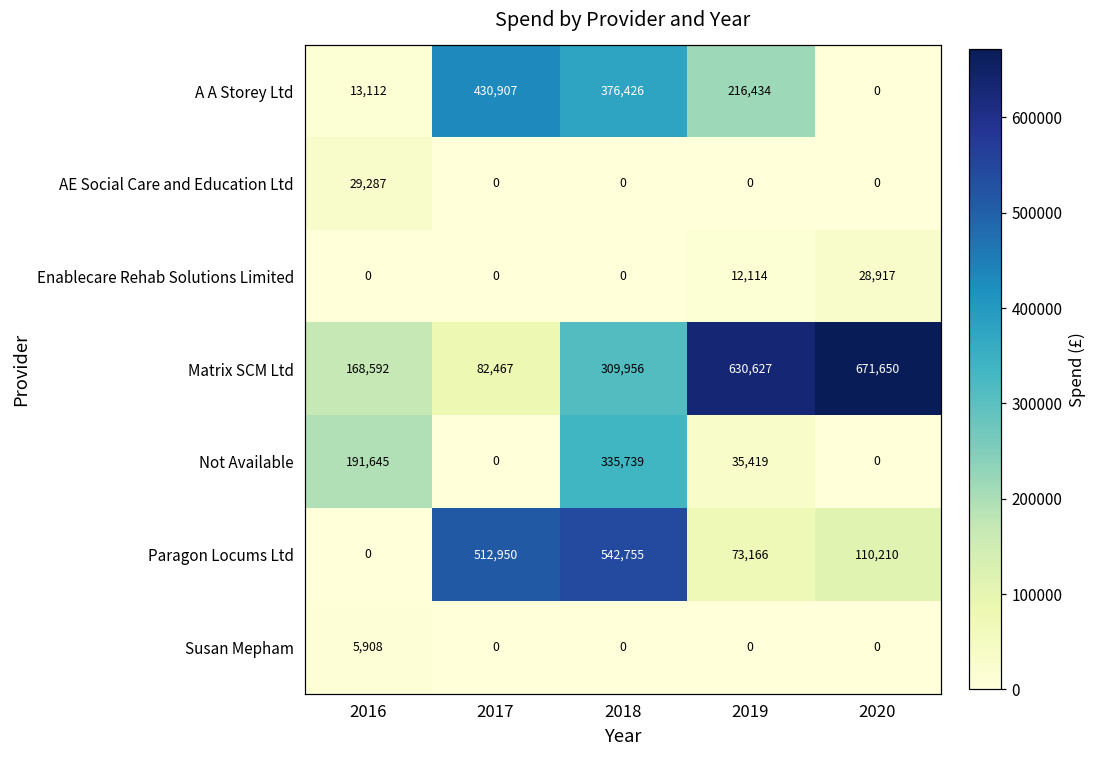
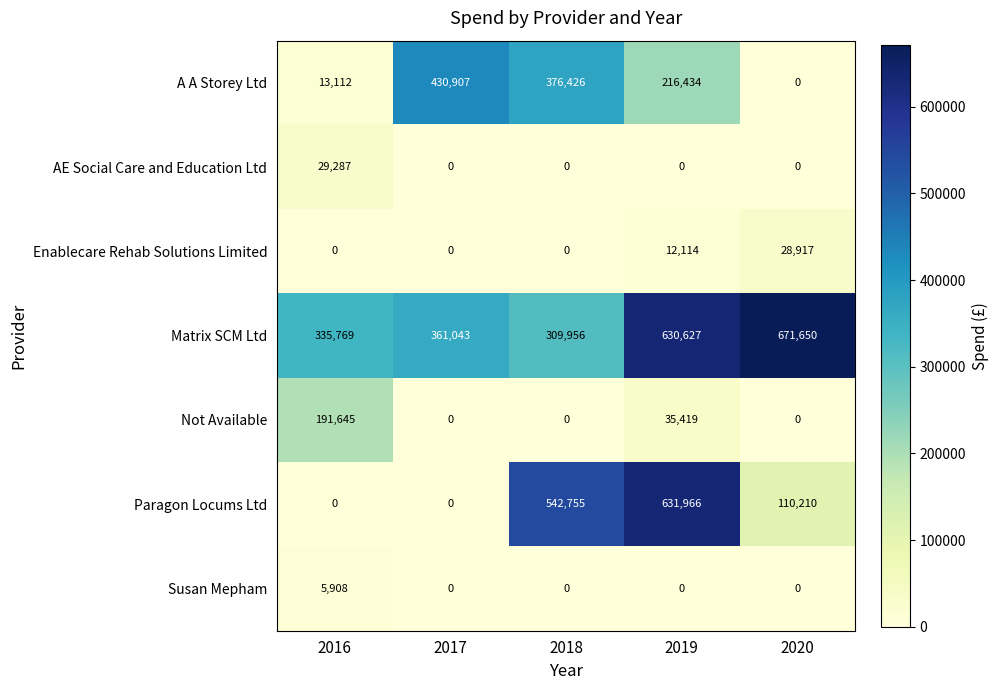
  {
    "A A Storey Ltd": {
      "2016": "13,112",
      "2017": "430,907",
      "2018": "376,426",
      "2019": "216,434",
      "2020": "0"
    },
    "AE Social Care and Education Ltd": {
      "2016": "29,287",
      "2017": "0",
      "2018": "0",
      "2019": "0",
      "2020": "0"
    },
    "Enablecare Rehab Solutions Limited": {
      "2016": "0",
      "2017": "0",
      "2018": "0",
      "2019": "12,114",
      "2020": "28,917"
    },
    "Matrix SCM Ltd": {
-     "2016": "168,592",
-     "2017": "82,467",
+     "2016": "335,769",
+     "2017": "361,043",
      "2018": "309,956",
      "2019": "630,627",
      "2020": "671,650"
    },
    "Not Available": {
      "2016": "191,645",
      "2017": "0",
-     "2018": "335,739",
+     "2018": "0",
      "2019": "35,419",
      "2020": "0"
    },
    "Paragon Locums Ltd": {
      "2016": "0",
-     "2017": "512,950",
+     "2017": "0",
      "2018": "542,755",
-     "2019": "73,166",
+     "2019": "631,966",
      "2020": "110,210"
    },
    "Susan Mepham": {
      "2016": "5,908",
      "2017": "0",
      "2018": "0",
      "2019": "0",
      "2020": "0"
    }
  }
